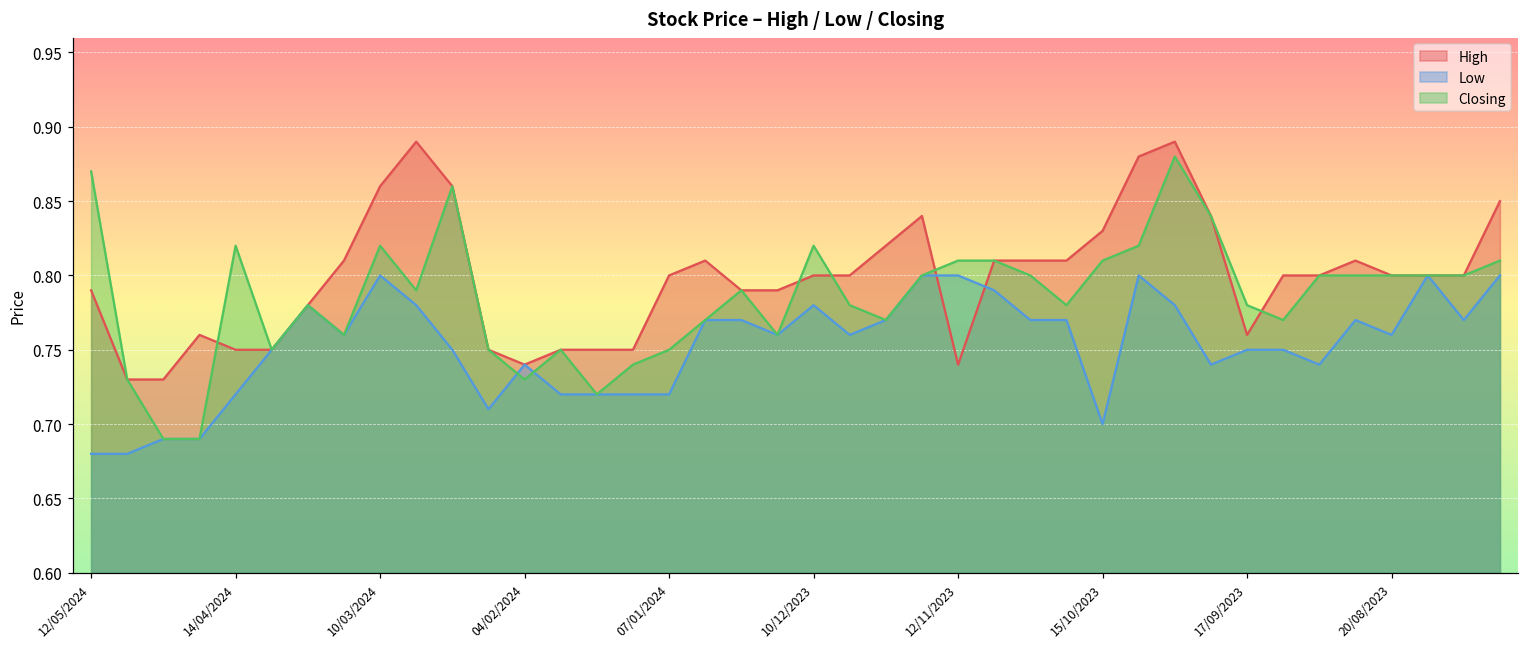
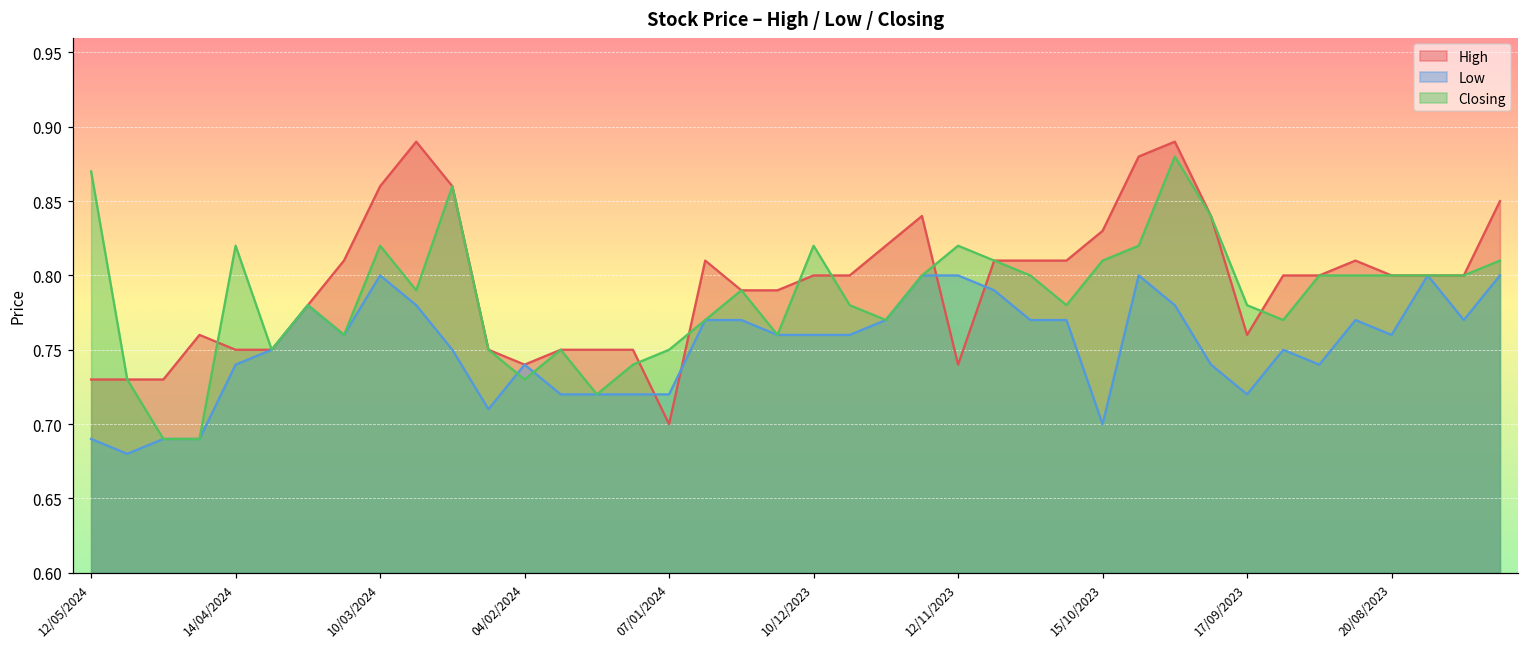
  {
    "High": {
-     "12/05/2024": 0.79,
+     "12/05/2024": 0.73,
      "14/04/2024": 0.75,
      "10/03/2024": 0.86,
-     "07/01/2024": 0.8,
+     "07/01/2024": 0.7,
      "10/12/2023": 0.80,
      "12/11/2023": 0.74,
      "15/10/2023": 0.83,
      "17/09/2023": 0.76
    },
    "Low": {
-     "12/05/2024": 0.68,
-     "14/04/2024": 0.72,
+     "12/05/2024": 0.69,
+     "14/04/2024": 0.74,
      "10/03/2024": 0.80,
      "07/01/2024": 0.72,
-     "10/12/2023": 0.78,
+     "10/12/2023": 0.76,
      "12/11/2023": 0.80,
      "15/10/2023": 0.70,
-     "17/09/2023": 0.75,
+     "17/09/2023": 0.72,
      "20/08/2023": 0.76
    },
    "Closing": {
      "12/05/2024": 0.87,
      "14/04/2024": 0.82,
      "10/03/2024": 0.82,
      "04/02/2024": 0.73,
      "07/01/2024": 0.75,
      "10/12/2023": 0.82,
-     "12/11/2023": 0.81,
+     "12/11/2023": 0.82,
      "15/10/2023": 0.81,
      "17/09/2023": 0.78
    }
  }
